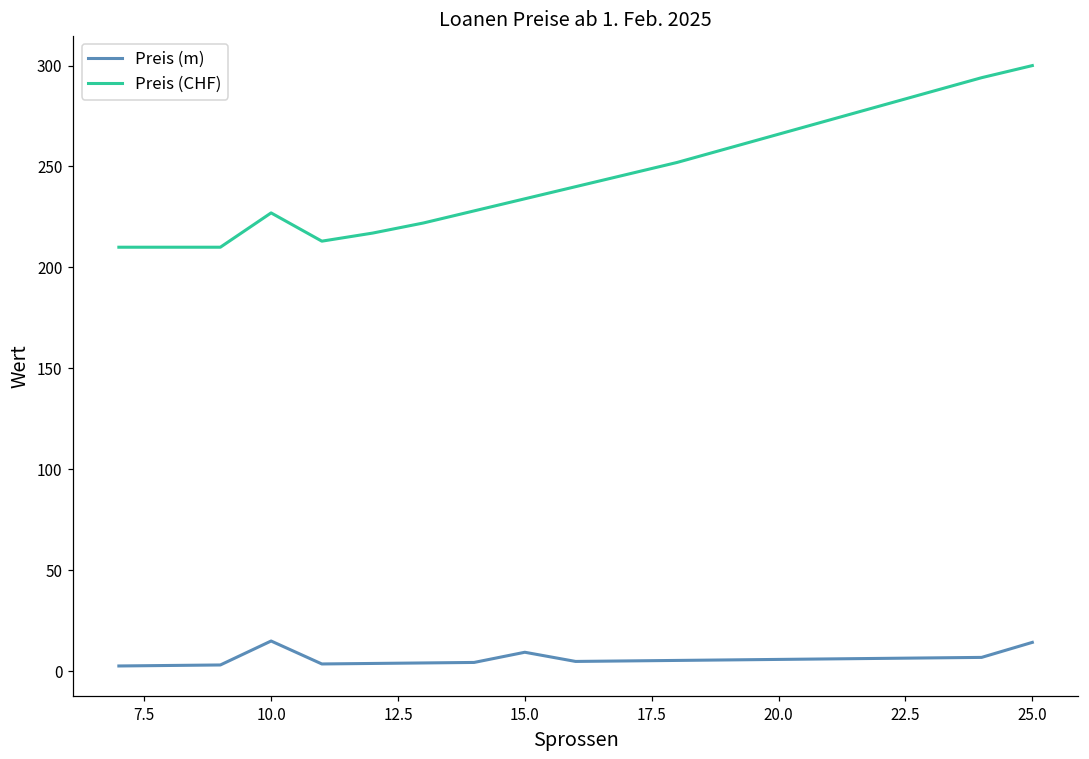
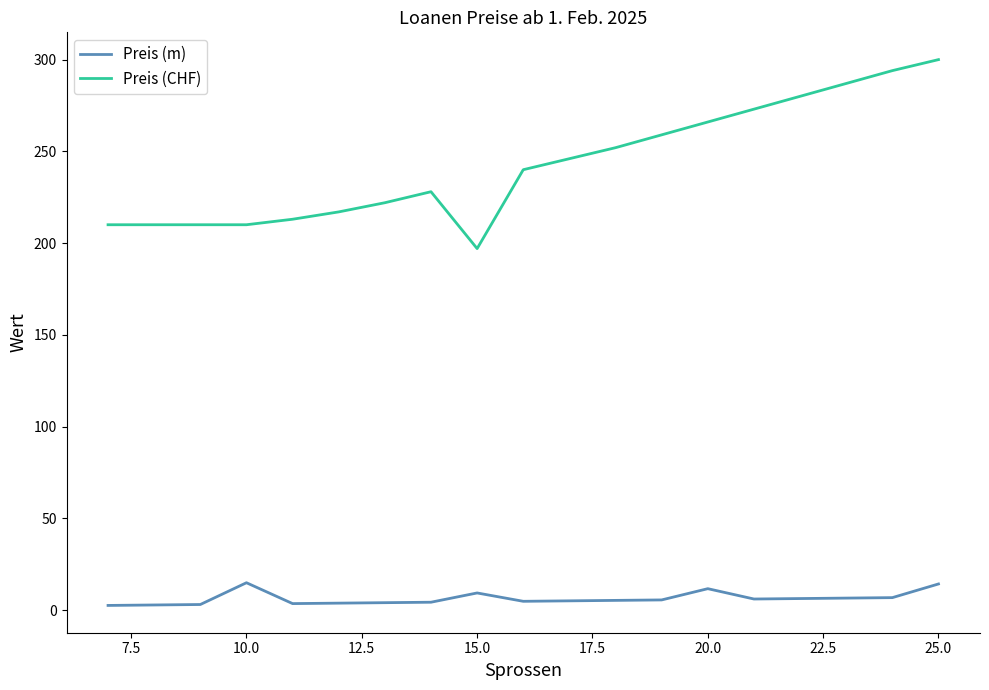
  {
    "Preis (m)": {
      "10.0": 15,
      "15.0": 9,
-     "20.0": 6,
+     "20.0": 12,
      "25.0": 14
    },
    "Preis (CHF)": {
-     "10.0": 227,
-     "15.0": 234,
+     "10.0": 210,
+     "15.0": 197,
      "20.0": 266,
      "25.0": 300
    }
  }
